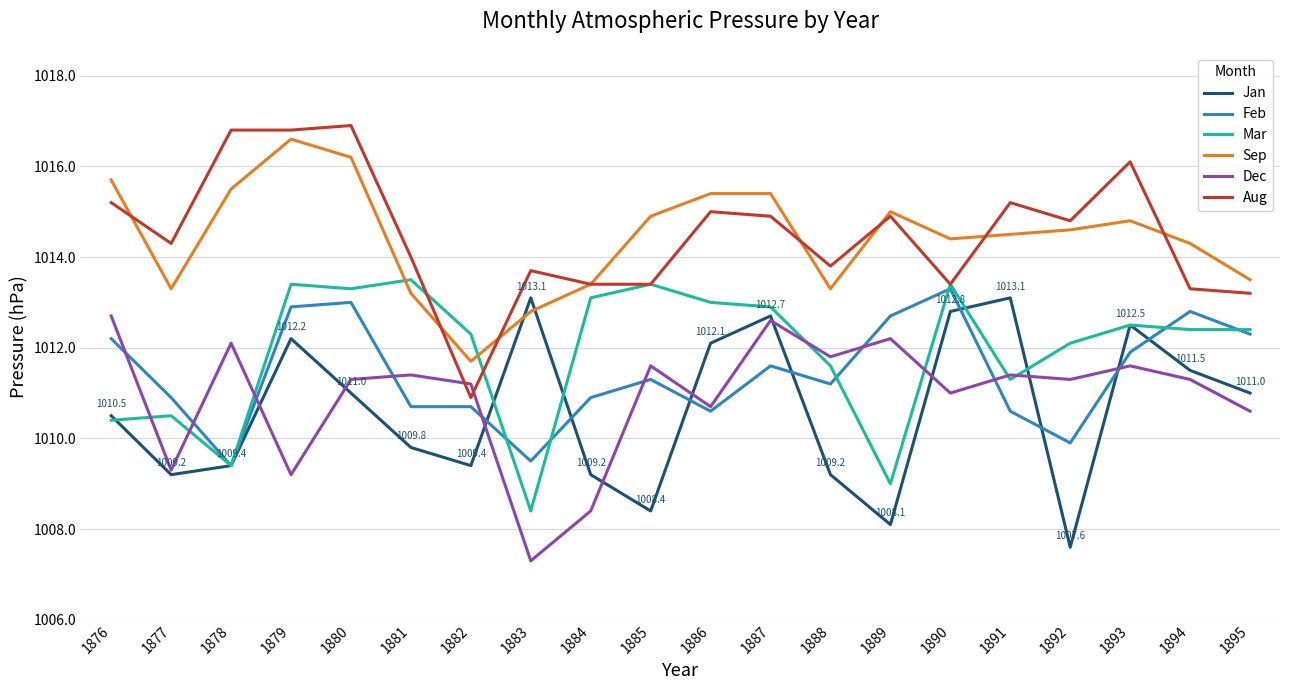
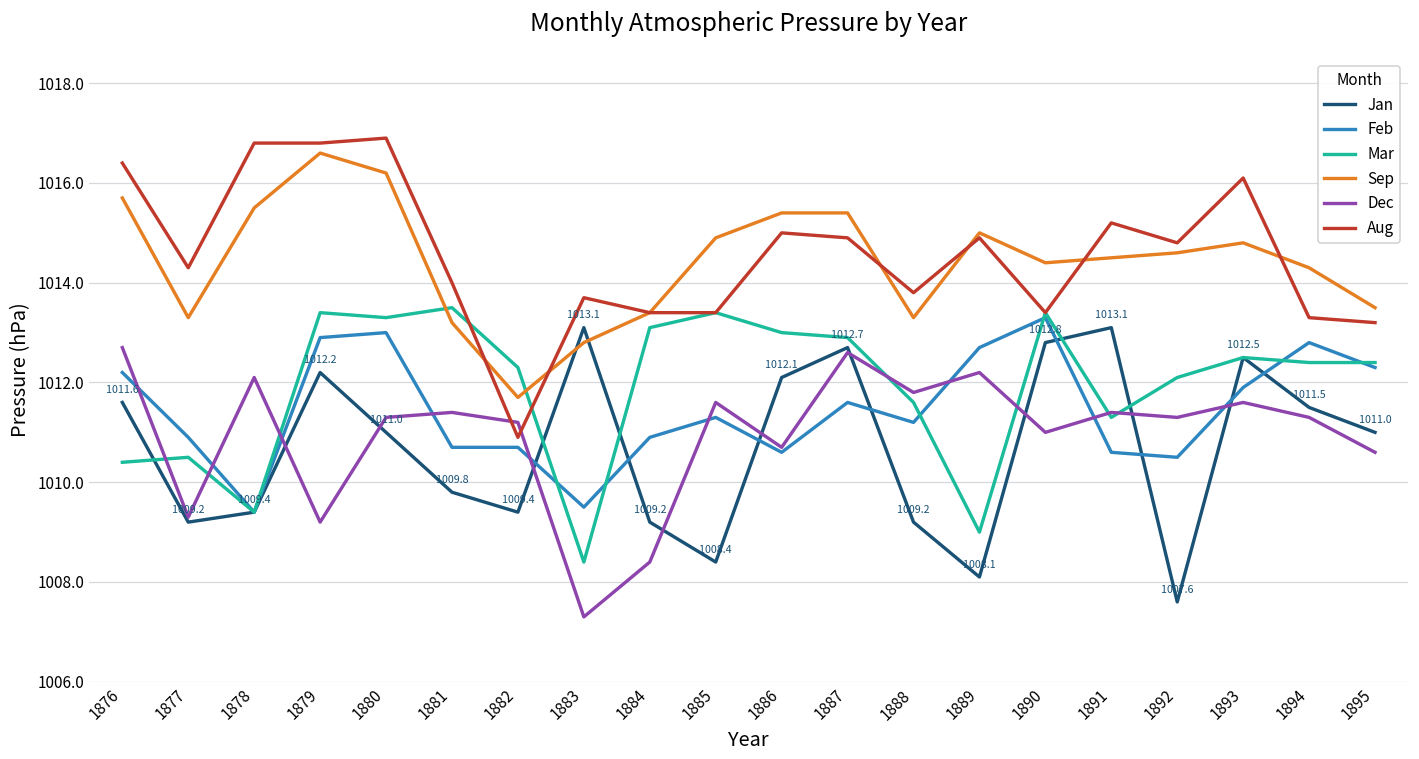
  {
    "Jan": {
-     "1876": 1010.5,
+     "1876": 1011.6,
      "1879": 1012.2,
      "1881": 1009.8,
      "1882": 1009.4,
      "1883": 1013.1,
      "1884": 1009.2,
      "1885": 1008.4,
      "1886": 1012.1,
      "1888": 1009.2,
      "1889": 1008.1,
      "1890": 1012.8,
      "1891": 1013.1,
      "1892": 1007.6,
      "1894": 1011.5,
      "1895": 1011.0
    },
    "Feb": {
      "1876": 1012.2,
      "1877": 1010.9,
      "1879": 1012.9,
      "1880": 1013.0,
      "1881": 1010.7,
      "1882": 1010.7,
      "1883": 1009.5,
      "1884": 1010.9,
      "1885": 1011.3,
      "1886": 1010.6,
      "1887": 1011.6,
      "1888": 1011.2,
      "1889": 1012.7,
      "1891": 1010.6,
-     "1892": 1009.9,
+     "1892": 1010.5,
      "1893": 1011.9,
      "1894": 1012.8,
      "1895": 1012.3
    },
    "Mar": {
      "1876": 1010.4,
      "1877": 1010.5,
      "1879": 1013.4,
      "1880": 1013.3,
      "1881": 1013.5,
      "1882": 1012.3,
      "1883": 1008.4,
      "1884": 1013.1,
      "1886": 1013.0,
      "1888": 1011.6,
      "1889": 1009.0,
      "1891": 1011.3,
      "1892": 1012.1,
      "1894": 1012.4,
      "1895": 1012.4
    },
    "Sep": {
      "1876": 1015.7,
      "1877": 1013.3,
      "1878": 1015.5,
      "1879": 1016.6,
      "1880": 1016.2,
      "1881": 1013.2,
      "1882": 1011.7,
      "1883": 1012.8,
      "1885": 1014.9,
      "1886": 1015.4,
      "1887": 1015.4,
      "1888": 1013.3,
      "1889": 1015.0,
      "1890": 1014.4,
      "1891": 1014.5,
      "1892": 1014.6,
      "1893": 1014.8,
      "1894": 1014.3,
      "1895": 1013.5
    },
    "Dec": {
      "1876": 1012.7,
      "1878": 1012.1,
      "1879": 1009.2,
      "1881": 1011.4,
      "1882": 1011.2,
      "1883": 1007.3,
      "1884": 1008.4,
      "1885": 1011.6,
      "1886": 1010.7,
      "1887": 1012.6,
      "1888": 1011.8,
      "1889": 1012.2,
      "1890": 1011.0,
      "1891": 1011.4,
      "1892": 1011.3,
      "1893": 1011.6,
      "1894": 1011.3,
      "1895": 1010.6
    },
    "Aug": {
-     "1876": 1015.2,
+     "1876": 1016.4,
      "1877": 1014.3,
      "1878": 1016.8,
      "1879": 1016.8,
      "1880": 1016.9,
      "1881": 1014.0,
      "1882": 1010.9,
      "1883": 1013.7,
      "1886": 1015.0,
      "1887": 1014.9,
      "1888": 1013.8,
      "1889": 1014.9,
      "1891": 1015.2,
      "1892": 1014.8,
      "1893": 1016.1,
      "1894": 1013.3,
      "1895": 1013.2
    }
  }
